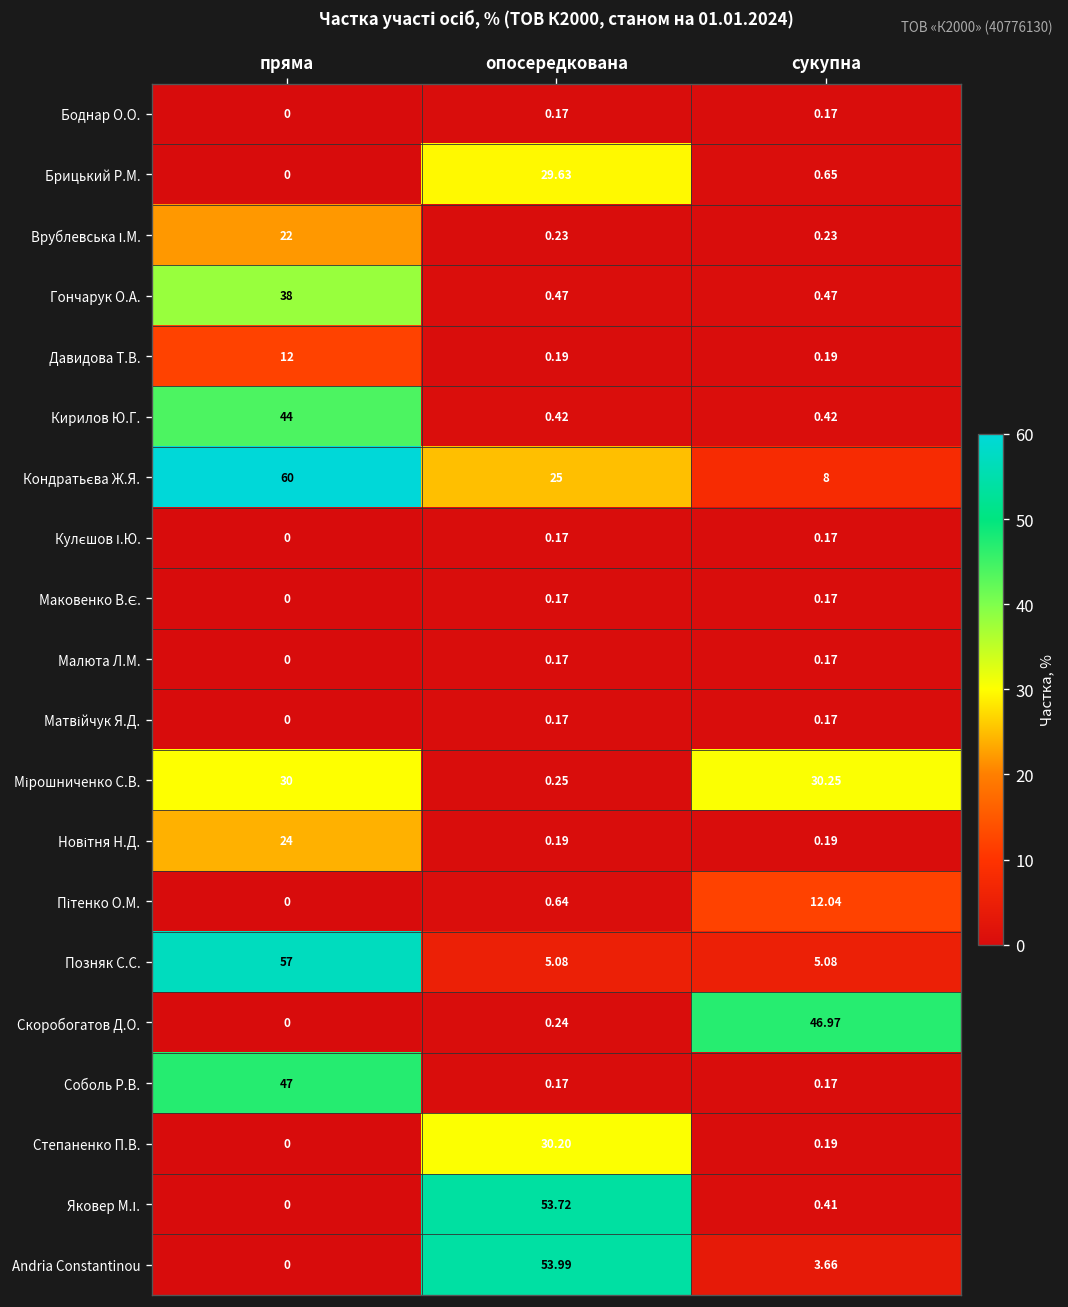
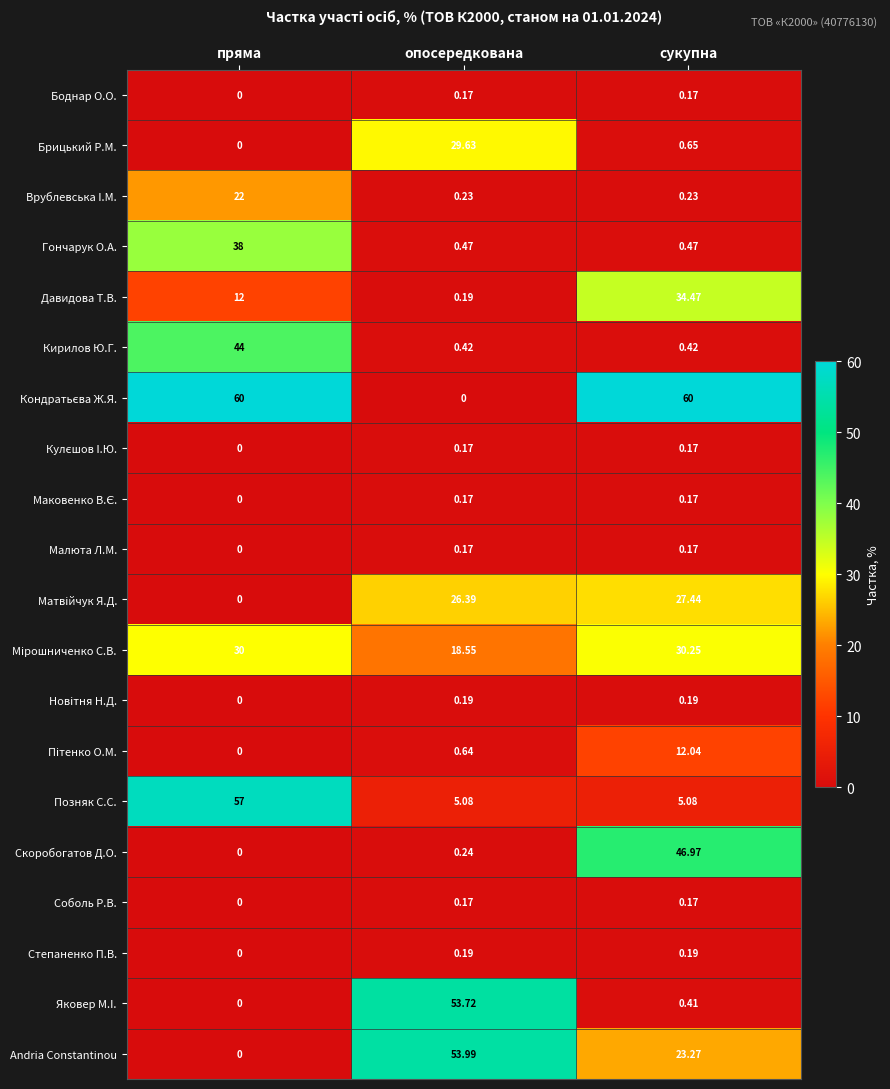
  {
    "Боднар О.О.": {
      "пряма": 0,
      "опосередкована": 0.17,
      "сукупна": 0.17
    },
    "Брицький Р.М.": {
      "пряма": 0,
      "опосередкована": 29.63,
      "сукупна": 0.65
    },
    "Врублевська І.М.": {
      "пряма": 22,
      "опосередкована": 0.23,
      "сукупна": 0.23
    },
    "Гончарук О.А.": {
      "пряма": 38,
      "опосередкована": 0.47,
      "сукупна": 0.47
    },
    "Давидова Т.В.": {
      "пряма": 12,
      "опосередкована": 0.19,
-     "сукупна": 0.19
+     "сукупна": 34.47
    },
    "Кирилов Ю.Г.": {
      "пряма": 44,
      "опосередкована": 0.42,
      "сукупна": 0.42
    },
    "Кондратьєва Ж.Я.": {
      "пряма": 60,
-     "опосередкована": 25,
-     "сукупна": 8
+     "опосередкована": 0,
+     "сукупна": 60
    },
    "Кулєшов І.Ю.": {
      "пряма": 0,
      "опосередкована": 0.17,
      "сукупна": 0.17
    },
    "Маковенко В.Є.": {
      "пряма": 0,
      "опосередкована": 0.17,
      "сукупна": 0.17
    },
    "Малюта Л.М.": {
      "пряма": 0,
      "опосередкована": 0.17,
      "сукупна": 0.17
    },
    "Матвійчук Я.Д.": {
      "пряма": 0,
-     "опосередкована": 0.17,
-     "сукупна": 0.17
+     "опосередкована": 26.39,
+     "сукупна": 27.44
    },
    "Мірошниченко С.В.": {
      "пряма": 30,
-     "опосередкована": 0.25,
+     "опосередкована": 18.55,
      "сукупна": 30.25
    },
    "Новітня Н.Д.": {
-     "пряма": 24,
+     "пряма": 0,
      "опосередкована": 0.19,
      "сукупна": 0.19
    },
    "Пітенко О.М.": {
      "пряма": 0,
      "опосередкована": 0.64,
      "сукупна": 12.04
    },
    "Позняк С.С.": {
      "пряма": 57,
      "опосередкована": 5.08,
      "сукупна": 5.08
    },
    "Скоробогатов Д.О.": {
      "пряма": 0,
      "опосередкована": 0.24,
      "сукупна": 46.97
    },
    "Соболь Р.В.": {
-     "пряма": 47,
+     "пряма": 0,
      "опосередкована": 0.17,
      "сукупна": 0.17
    },
    "Степаненко П.В.": {
      "пряма": 0,
-     "опосередкована": 30.20,
+     "опосередкована": 0.19,
      "сукупна": 0.19
    },
    "Яковер М.І.": {
      "пряма": 0,
      "опосередкована": 53.72,
      "сукупна": 0.41
    },
    "Andria Constantinou": {
      "пряма": 0,
      "опосередкована": 53.99,
-     "сукупна": 3.66
+     "сукупна": 23.27
    }
  }
